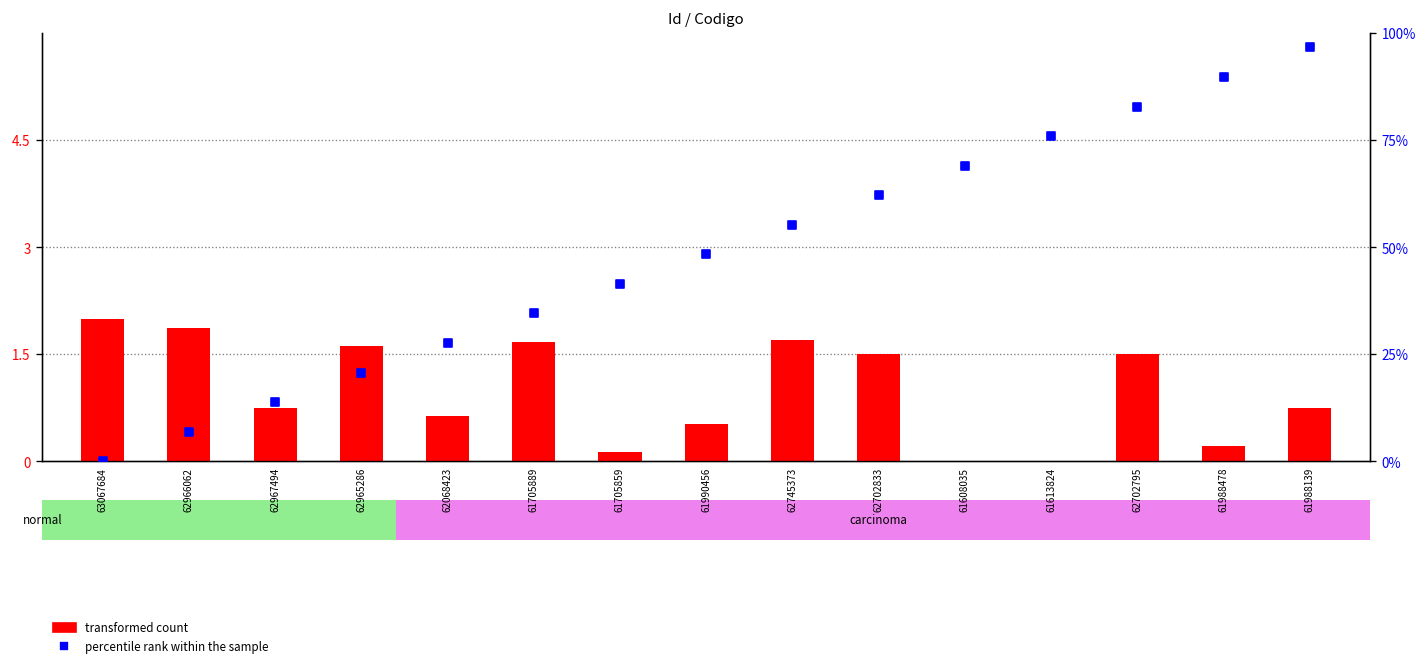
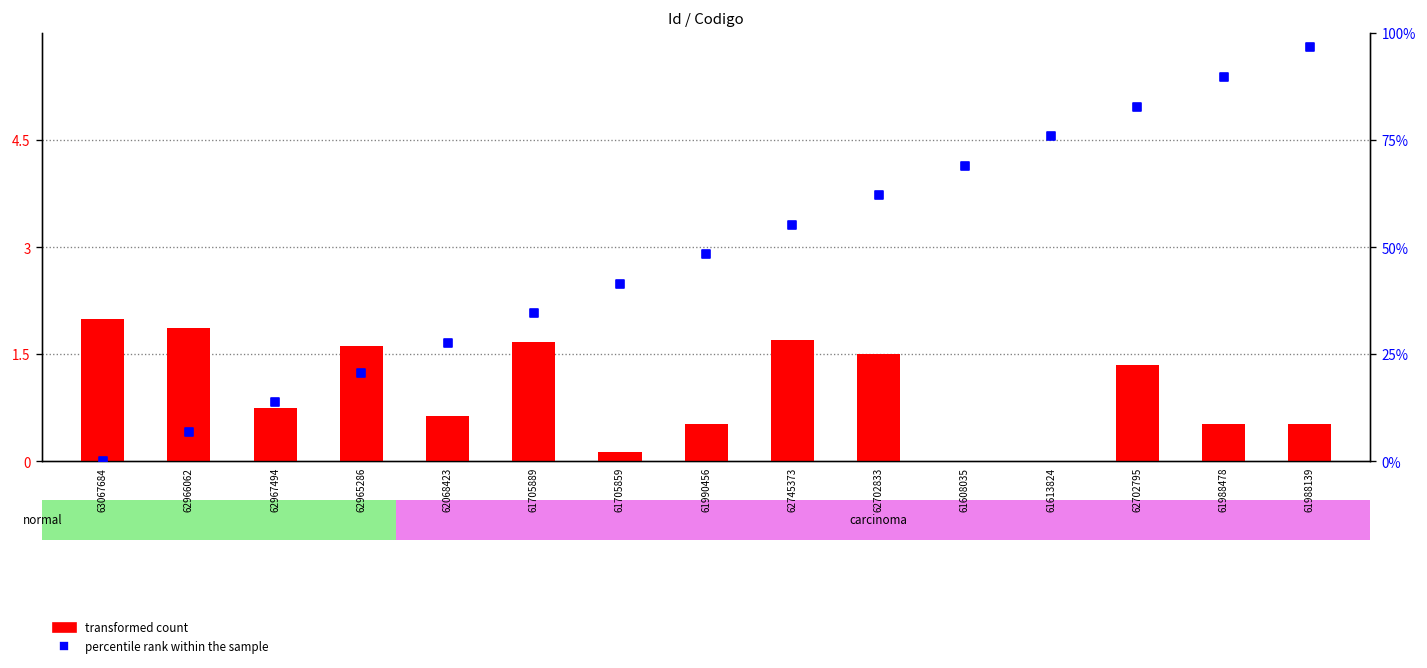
  {
    "transformed count": {
      "63067684": 2.0,
      "62966062": 1.9,
      "62967494": 0.7,
      "62965286": 1.6,
      "62068423": 0.6,
      "61705889": 1.7,
      "61705859": 0.1,
      "61990456": 0.5,
      "62745373": 1.7,
      "62702833": 1.5,
      "61608035": 0.0,
-     "62702795": 1.5,
-     "61988478": 0.2,
-     "61988139": 0.8
+     "62702795": 1.3,
+     "61988478": 0.5,
+     "61988139": 0.5
    }
  }
